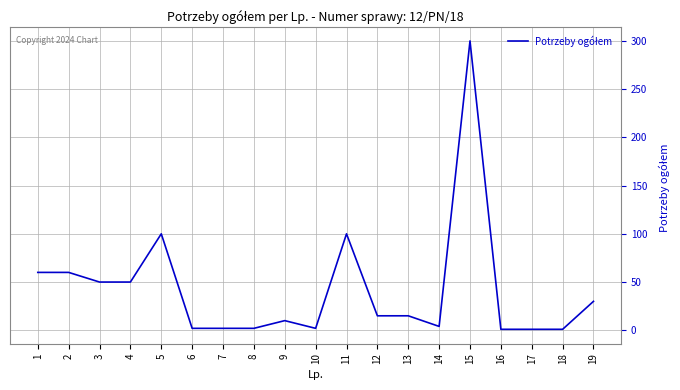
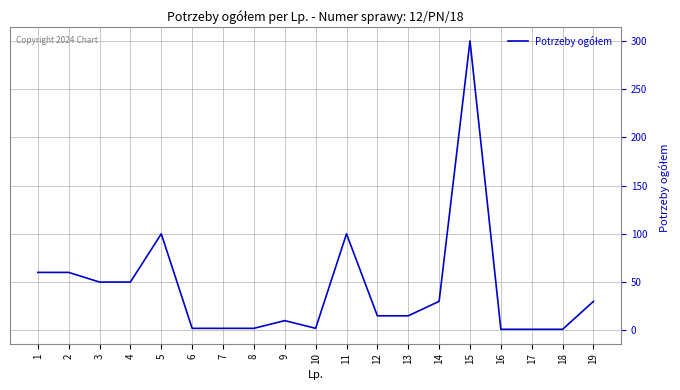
  {
    "1": 60,
    "2": 60,
    "3": 50,
    "4": 50,
    "5": 100,
    "6": 0,
    "7": 0,
    "8": 0,
    "9": 10,
    "10": 0,
    "11": 100,
    "12": 20,
    "13": 20,
-   "14": 0,
+   "14": 30,
    "15": 300,
    "16": 0,
    "17": 0,
    "18": 0,
    "19": 30
  }
